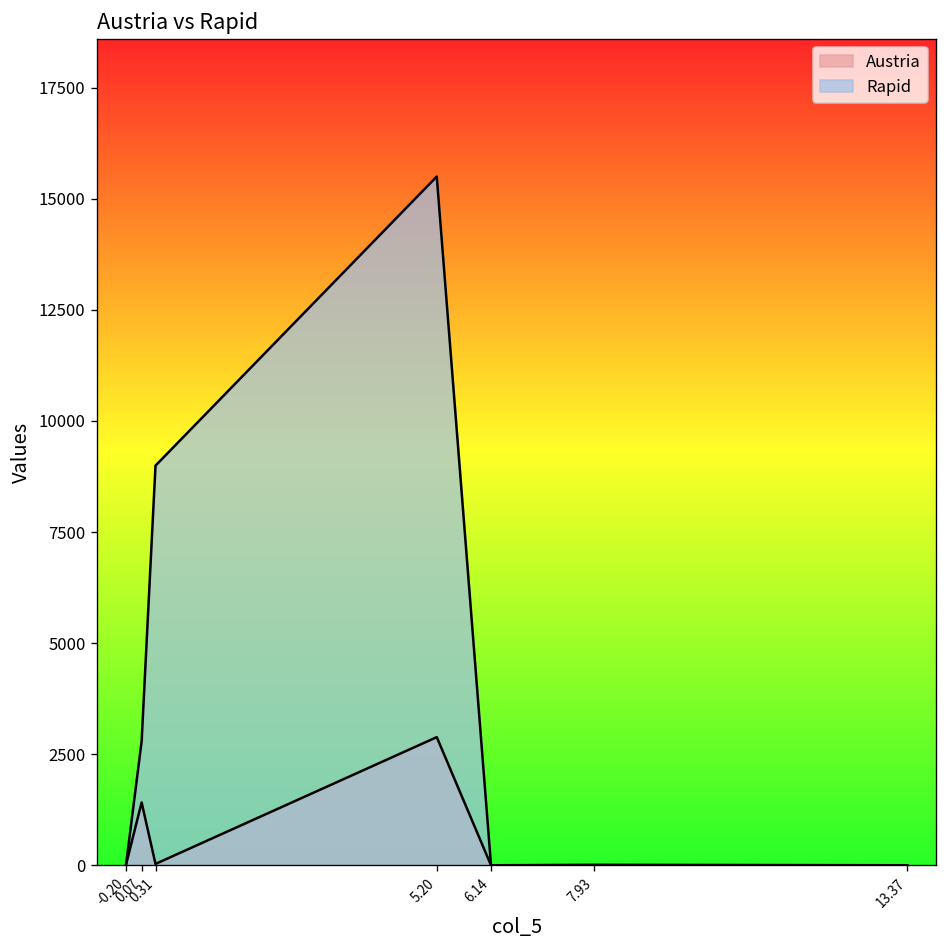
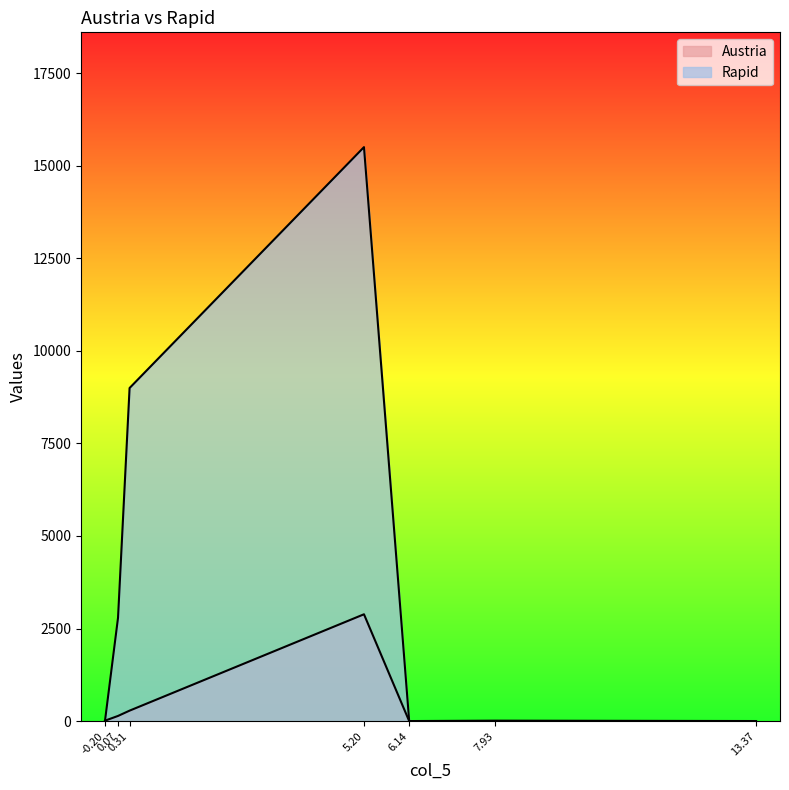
  {
    "Austria": {
-     "0.07": 1400,
-     "0.31": 0,
+     "0.07": 100,
+     "0.31": 300,
      "5.20": 2900
    },
    "Rapid": {
      "0.07": 2800,
      "0.31": 9000,
      "5.20": 15500
    }
  }
